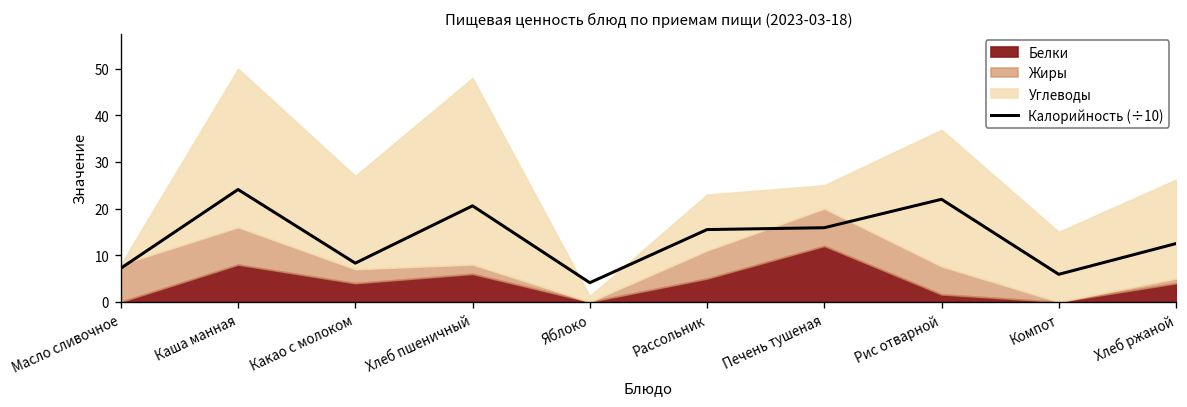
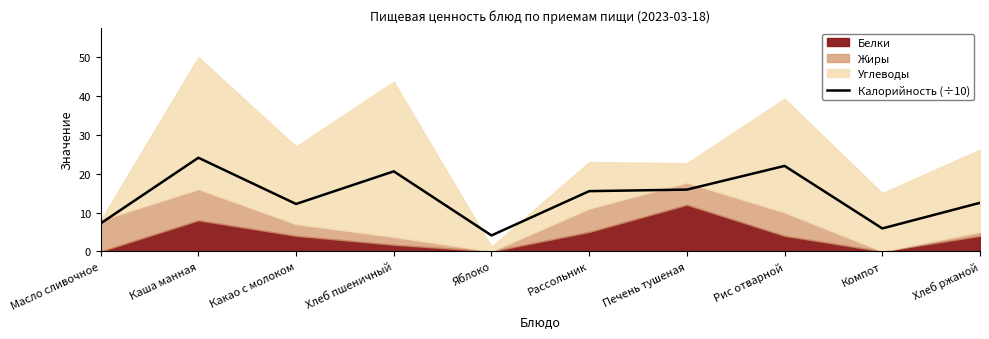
  {
    "Калорийность (÷10)": {
      "Масло сливочное": 7,
      "Каша манная": 24,
-     "Какао с молоком": 8,
+     "Какао с молоком": 12,
      "Хлеб пшеничный": 21,
      "Яблоко": 4,
      "Рассольник": 16,
      "Печень тушеная": 16,
      "Рис отварной": 22,
      "Компот": 6,
      "Хлеб ржаной": 13
    },
    "Белки": {
      "Масло сливочное": 0,
      "Каша манная": 8,
      "Какао с молоком": 4,
-     "Хлеб пшеничный": 6,
+     "Хлеб пшеничный": 2,
      "Рассольник": 5,
      "Печень тушеная": 12,
-     "Рис отварной": 2,
+     "Рис отварной": 4,
      "Хлеб ржаной": 4
    },
    "Жиры": {
      "Каша манная": 8,
      "Какао с молоком": 3,
      "Хлеб пшеничный": 2,
      "Рассольник": 6,
-     "Печень тушеная": 8,
+     "Печень тушеная": 6,
      "Рис отварной": 6,
      "Хлеб ржаной": 1
    },
    "Углеводы": {
      "Каша манная": 34,
      "Какао с молоком": 20,
      "Хлеб пшеничный": 40,
      "Яблоко": 1,
      "Рассольник": 12,
      "Печень тушеная": 5,
      "Рис отварной": 29,
      "Компот": 15,
      "Хлеб ржаной": 21
    }
  }
